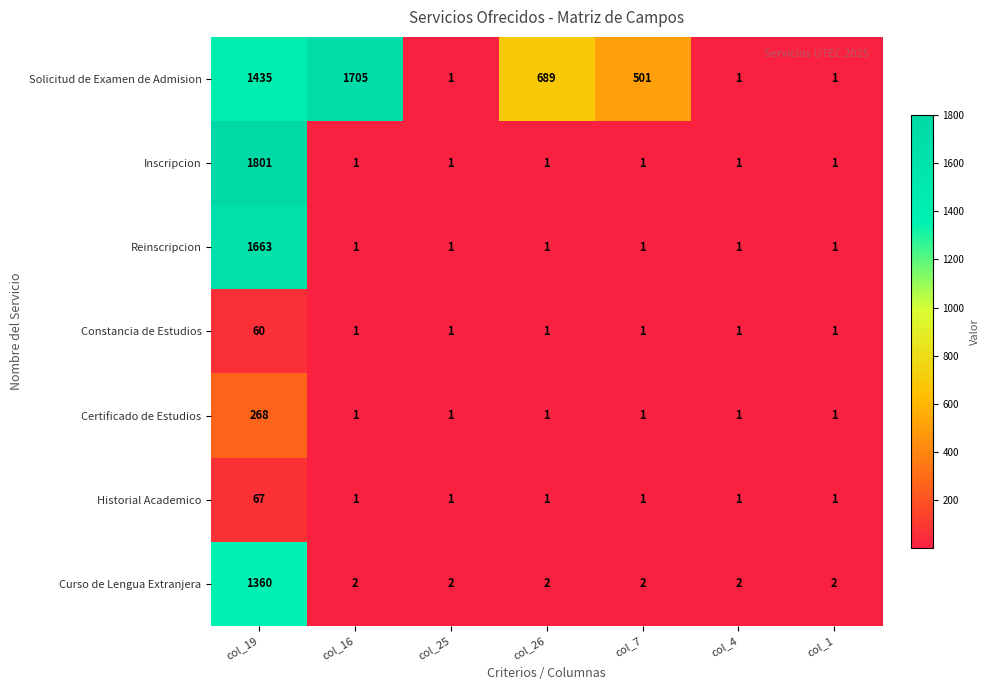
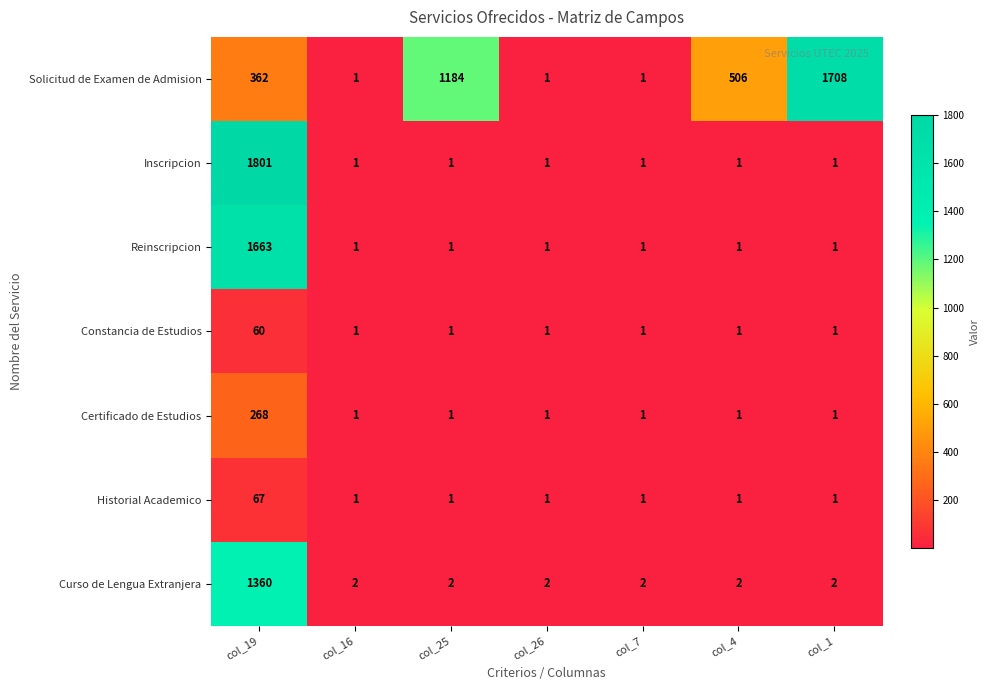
  {
    "Solicitud de Examen de Admision": {
-     "col_19": 1435,
-     "col_16": 1705,
-     "col_25": 1,
-     "col_26": 689,
-     "col_7": 501,
-     "col_4": 1,
-     "col_1": 1
+     "col_19": 362,
+     "col_16": 1,
+     "col_25": 1184,
+     "col_26": 1,
+     "col_7": 1,
+     "col_4": 506,
+     "col_1": 1708
    },
    "Inscripcion": {
      "col_19": 1801,
      "col_16": 1,
      "col_25": 1,
      "col_26": 1,
      "col_7": 1,
      "col_4": 1,
      "col_1": 1
    },
    "Reinscripcion": {
      "col_19": 1663,
      "col_16": 1,
      "col_25": 1,
      "col_26": 1,
      "col_7": 1,
      "col_4": 1,
      "col_1": 1
    },
    "Constancia de Estudios": {
      "col_19": 60,
      "col_16": 1,
      "col_25": 1,
      "col_26": 1,
      "col_7": 1,
      "col_4": 1,
      "col_1": 1
    },
    "Certificado de Estudios": {
      "col_19": 268,
      "col_16": 1,
      "col_25": 1,
      "col_26": 1,
      "col_7": 1,
      "col_4": 1,
      "col_1": 1
    },
    "Historial Academico": {
      "col_19": 67,
      "col_16": 1,
      "col_25": 1,
      "col_26": 1,
      "col_7": 1,
      "col_4": 1,
      "col_1": 1
    },
    "Curso de Lengua Extranjera": {
      "col_19": 1360,
      "col_16": 2,
      "col_25": 2,
      "col_26": 2,
      "col_7": 2,
      "col_4": 2,
      "col_1": 2
    }
  }
